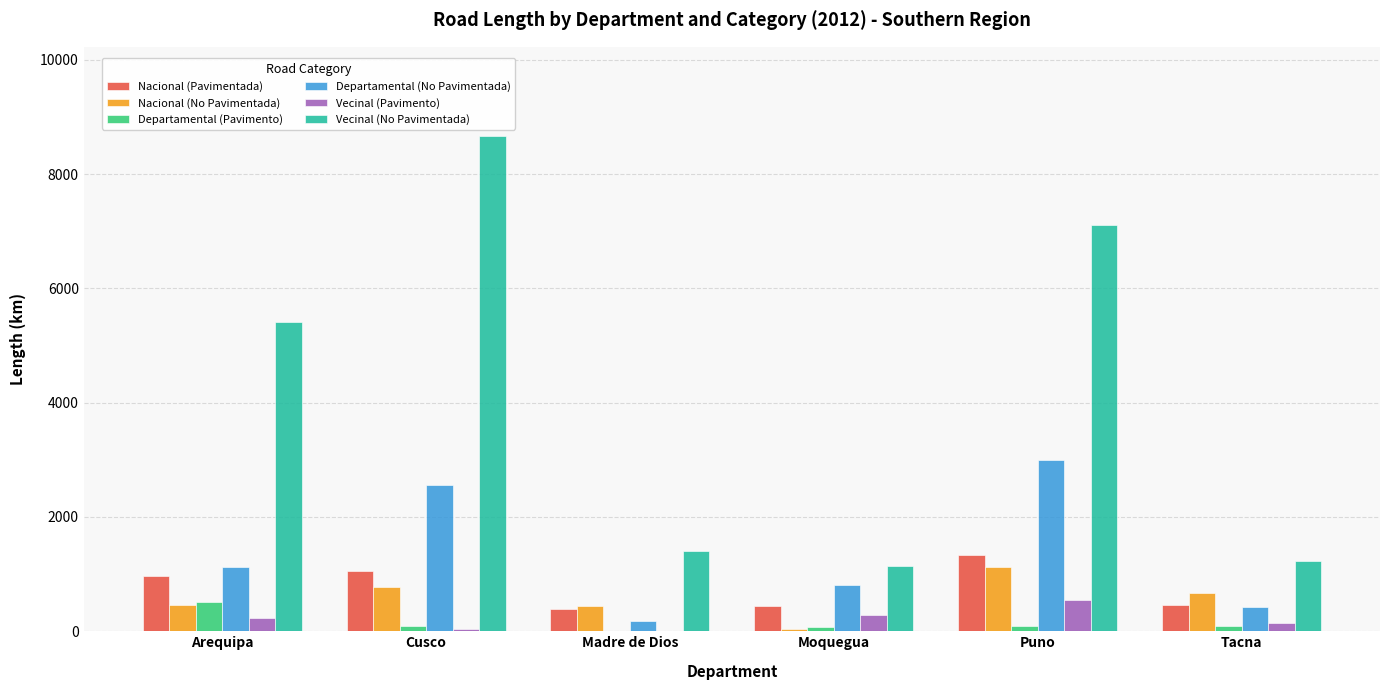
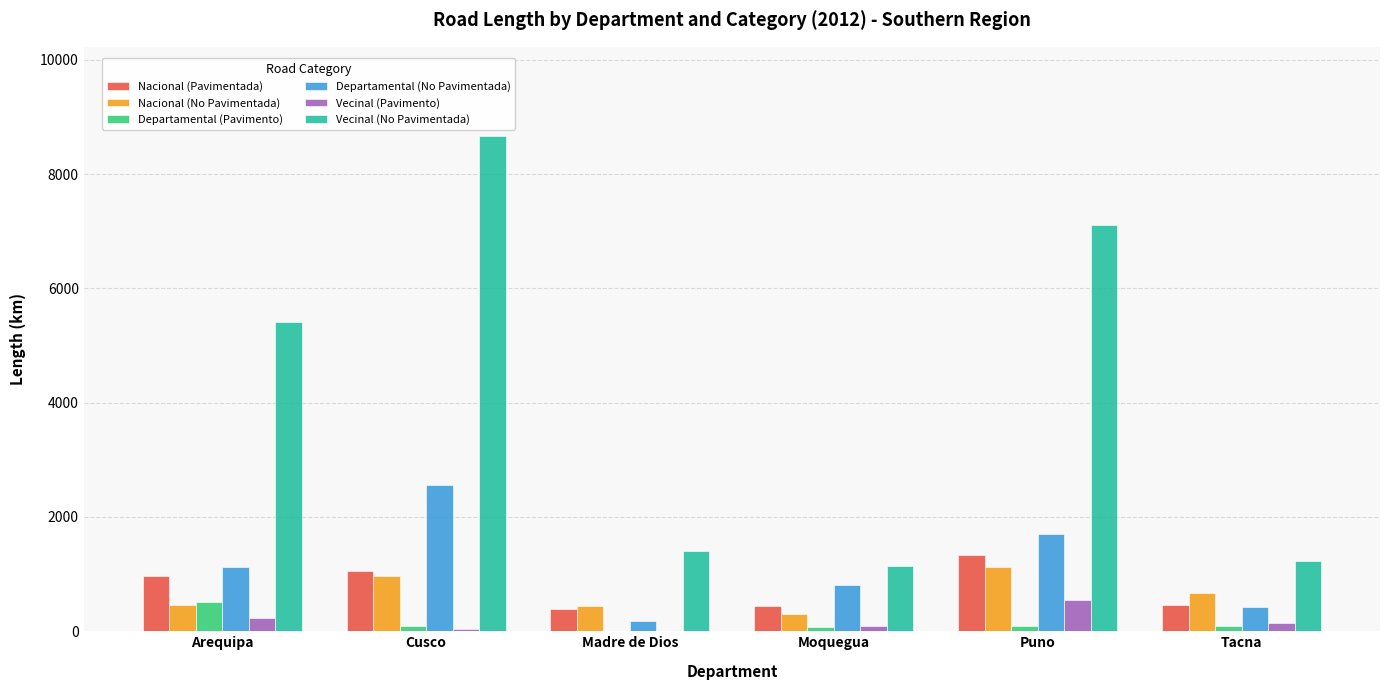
  {
    "Nacional (Pavimentada)": {
      "Arequipa": 1000,
      "Cusco": 1100,
      "Madre de Dios": 400,
      "Moquegua": 400,
      "Puno": 1300,
      "Tacna": 500
    },
    "Nacional (No Pavimentada)": {
      "Arequipa": 500,
-     "Cusco": 800,
+     "Cusco": 1000,
      "Madre de Dios": 400,
-     "Moquegua": 0,
+     "Moquegua": 300,
      "Puno": 1100,
      "Tacna": 700
    },
    "Departamental (No Pavimentada)": {
      "Arequipa": 1100,
      "Cusco": 2600,
      "Madre de Dios": 200,
      "Moquegua": 800,
-     "Puno": 3000,
+     "Puno": 1700,
      "Tacna": 400
    },
    "Vecinal (Pavimento)": {
      "Arequipa": 200,
      "Cusco": 0,
-     "Moquegua": 300,
+     "Moquegua": 100,
      "Puno": 500,
      "Tacna": 200
    }
  }
